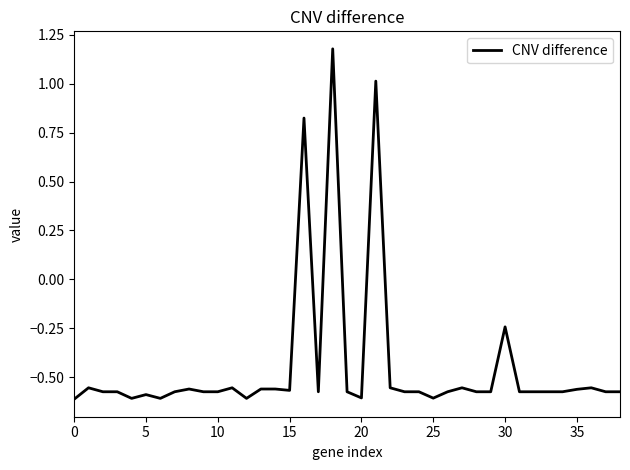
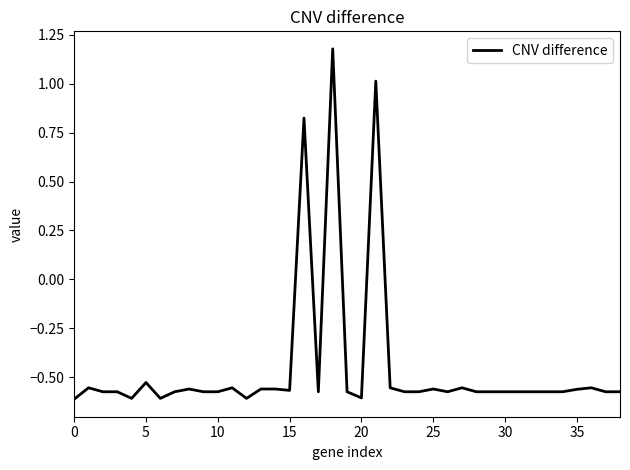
  {
    "0": -0.61,
-   "5": -0.59,
+   "5": -0.53,
    "10": -0.58,
    "15": -0.57,
    "20": -0.61,
-   "25": -0.61,
-   "30": -0.24,
+   "25": -0.56,
+   "30": -0.58,
    "35": -0.56
  }
